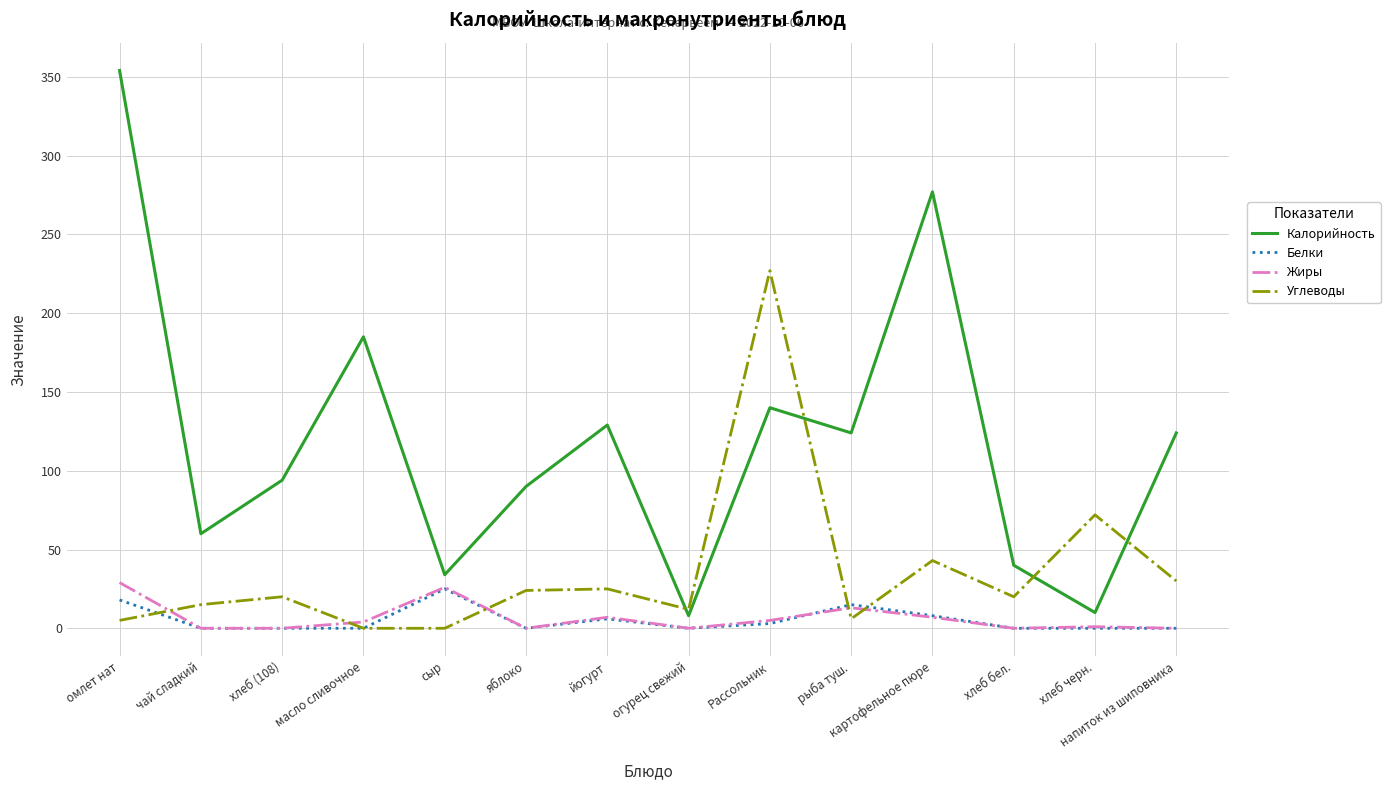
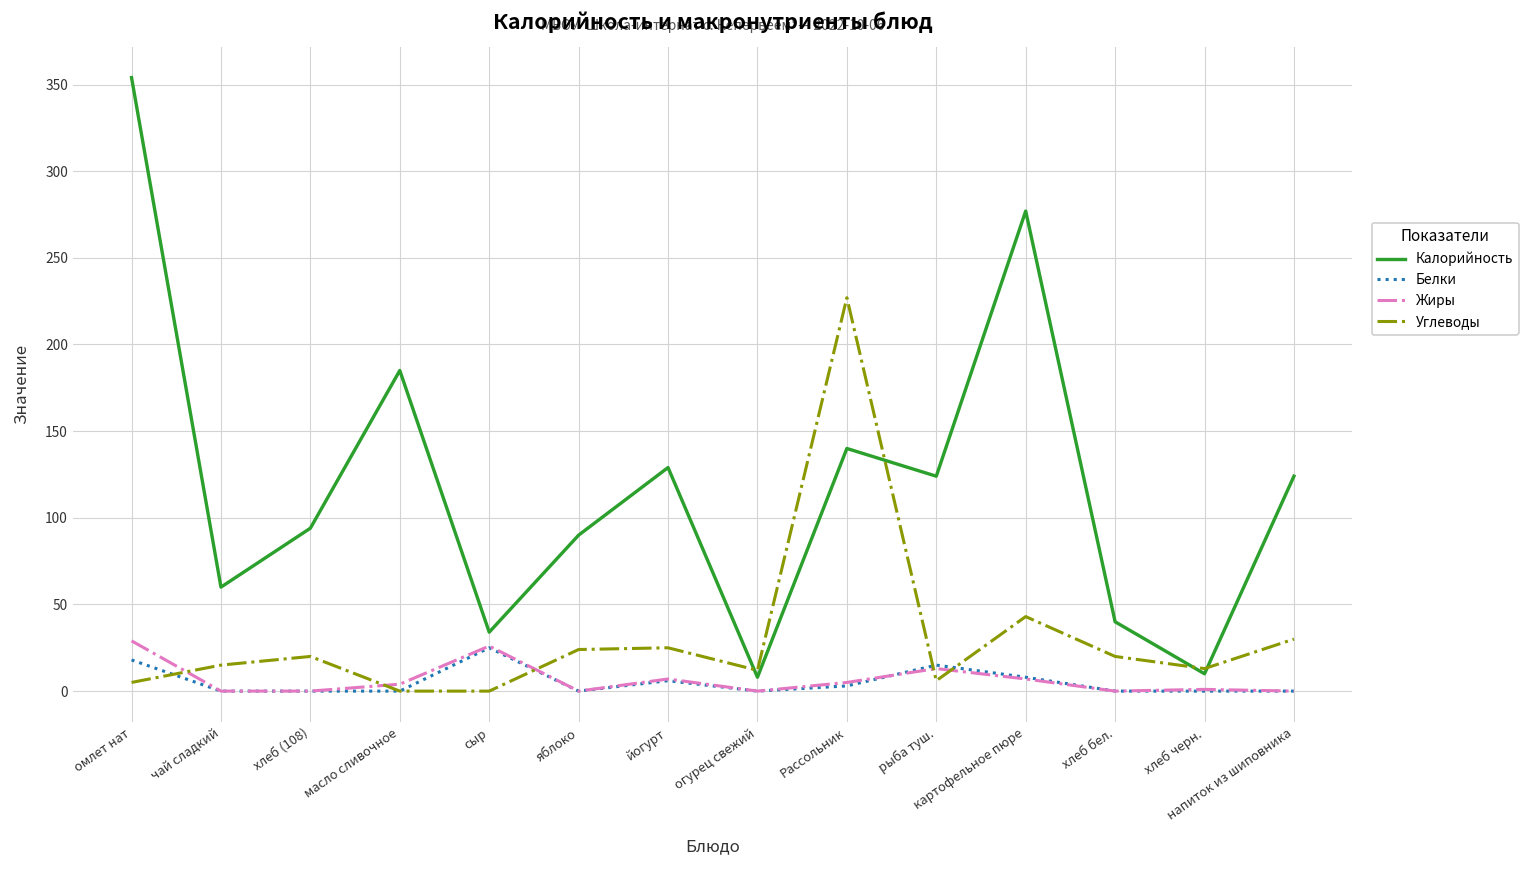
  {
    "Калорийность": {
      "омлет нат": 354,
      "чай сладкий": 60,
      "хлеб (108)": 94,
      "масло сливочное": 185,
      "сыр": 34,
      "яблоко": 90,
      "йогурт": 129,
      "огурец свежий": 8,
      "Рассольник": 140,
      "рыба туш.": 124,
      "картофельное пюре": 277,
      "хлеб бел.": 40,
      "хлеб черн.": 10,
      "напиток из шиповника": 124
    },
    "Белки": {
      "омлет нат": 18,
      "Рассольник": 3,
      "рыба туш.": 15
    },
    "Жиры": {
      "омлет нат": 29,
      "масло сливочное": 4,
      "Рассольник": 5,
      "рыба туш.": 13
    },
    "Углеводы": {
      "омлет нат": 5,
      "чай сладкий": 15,
      "хлеб (108)": 20,
      "сыр": 0,
      "яблоко": 24,
      "йогурт": 25,
      "огурец свежий": 12,
      "Рассольник": 227,
      "рыба туш.": 6,
      "картофельное пюре": 43,
      "хлеб бел.": 20,
-     "хлеб черн.": 72,
+     "хлеб черн.": 13,
      "напиток из шиповника": 30
    }
  }
